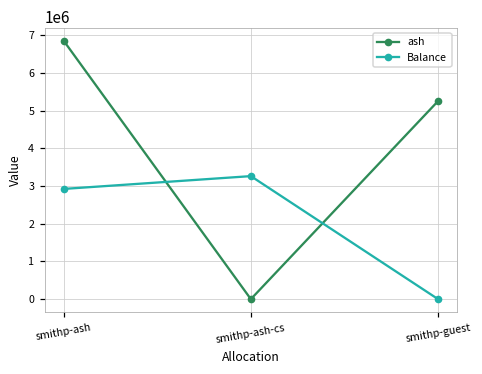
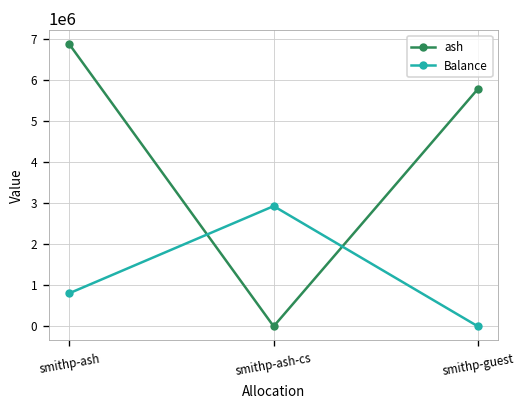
  {
    "ash": {
      "smithp-ash": 6900000,
      "smithp-ash-cs": 0,
-     "smithp-guest": 5300000
+     "smithp-guest": 5800000
    },
    "Balance": {
-     "smithp-ash": 2900000,
-     "smithp-ash-cs": 3300000,
+     "smithp-ash": 800000,
+     "smithp-ash-cs": 2900000,
      "smithp-guest": 0
    }
  }
